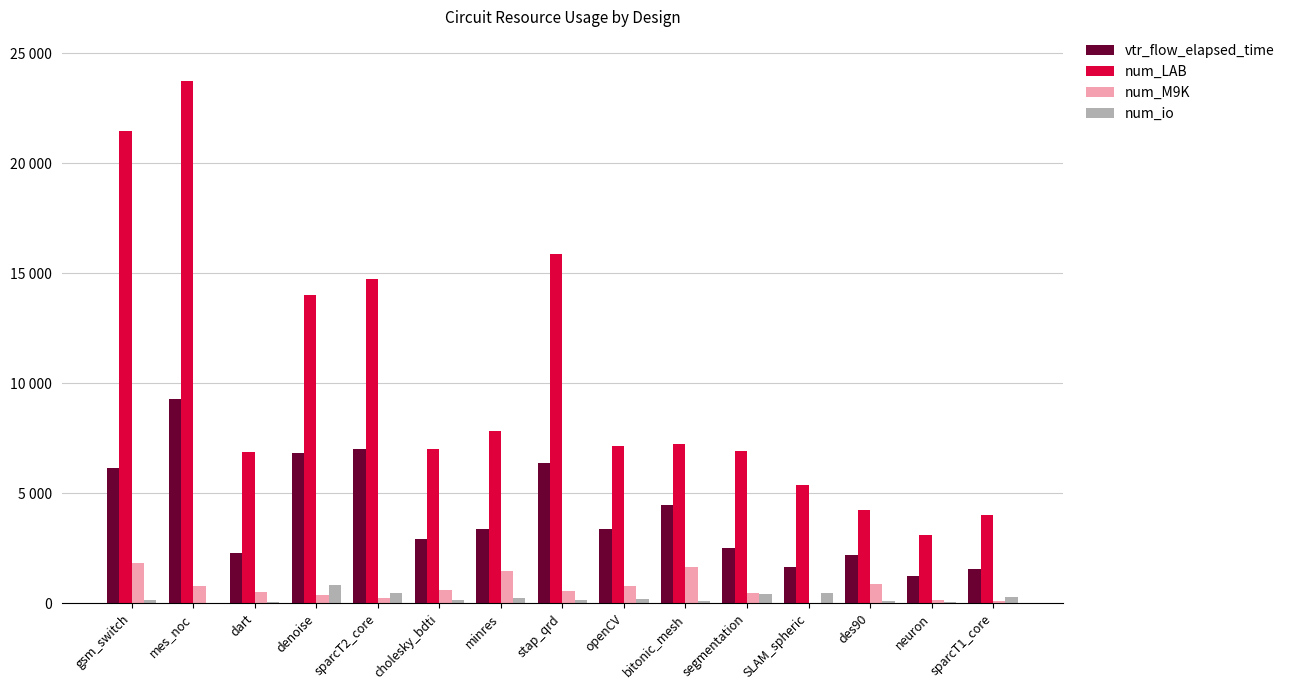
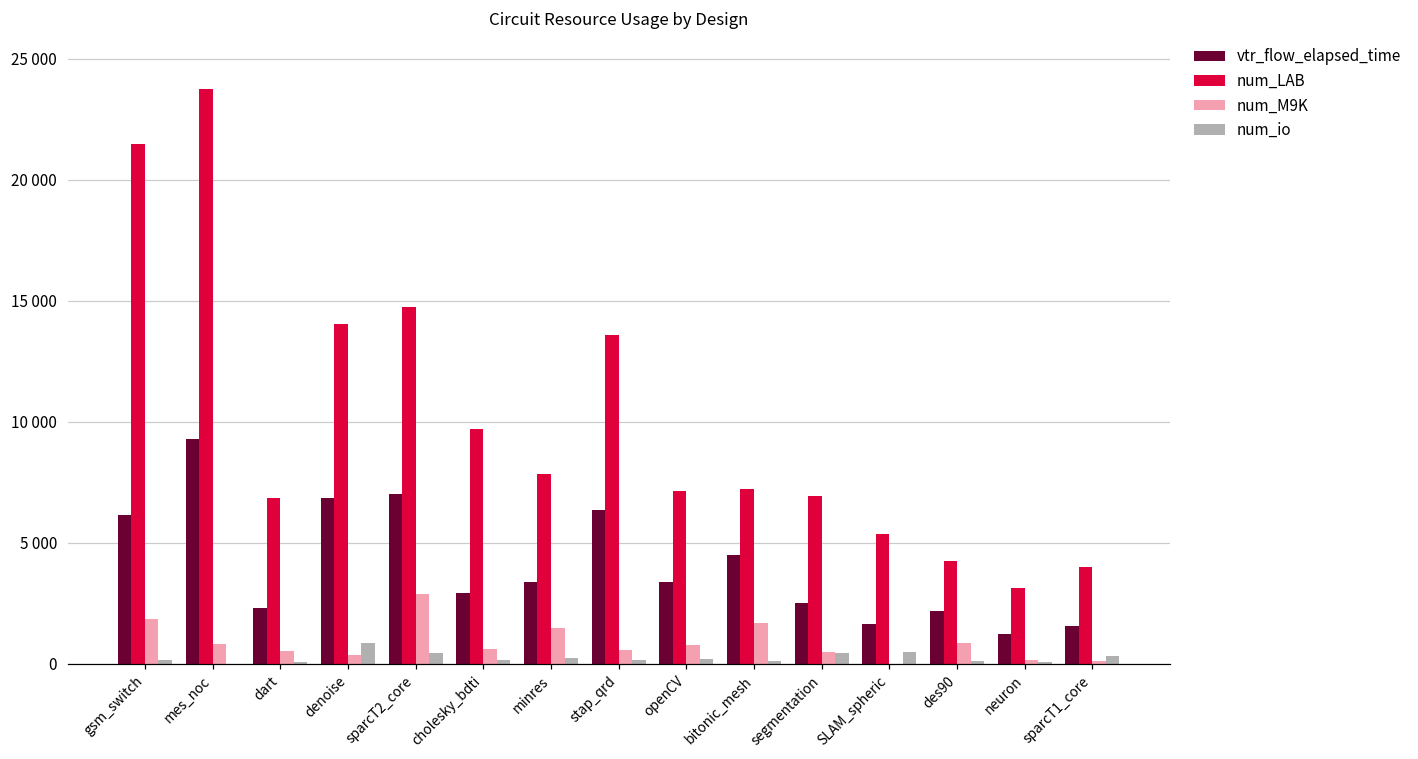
  {
    "vtr_flow_elapsed_time": {
      "gsm_switch": 6100,
      "mes_noc": 9300,
      "dart": 2300,
      "denoise": 6800,
      "sparcT2_core": 7000,
      "cholesky_bdti": 2900,
      "minres": 3400,
      "stap_qrd": 6400,
      "openCV": 3400,
      "bitonic_mesh": 4500,
      "segmentation": 2500,
      "SLAM_spheric": 1600,
      "des90": 2200,
      "neuron": 1200,
      "sparcT1_core": 1600
    },
    "num_LAB": {
      "gsm_switch": 21500,
      "mes_noc": 23800,
      "dart": 6900,
      "denoise": 14000,
      "sparcT2_core": 14700,
-     "cholesky_bdti": 7000,
+     "cholesky_bdti": 9700,
      "minres": 7800,
-     "stap_qrd": 15900,
+     "stap_qrd": 13600,
      "openCV": 7100,
      "bitonic_mesh": 7200,
      "segmentation": 6900,
      "SLAM_spheric": 5400,
      "des90": 4200,
      "neuron": 3100,
      "sparcT1_core": 4000
    },
    "num_M9K": {
      "gsm_switch": 1800,
      "mes_noc": 800,
      "dart": 500,
      "denoise": 400,
-     "sparcT2_core": 300,
+     "sparcT2_core": 2900,
      "cholesky_bdti": 600,
      "minres": 1500,
      "stap_qrd": 600,
      "openCV": 800,
      "bitonic_mesh": 1700,
      "segmentation": 500,
      "SLAM_spheric": 0,
      "des90": 900,
      "neuron": 100,
      "sparcT1_core": 100
    },
    "num_io": {
      "gsm_switch": 100,
      "denoise": 900,
      "sparcT2_core": 500,
      "cholesky_bdti": 200,
      "minres": 200,
      "stap_qrd": 200,
      "openCV": 200,
      "bitonic_mesh": 100,
      "segmentation": 400,
      "SLAM_spheric": 500,
      "des90": 100,
      "sparcT1_core": 300
    }
  }
